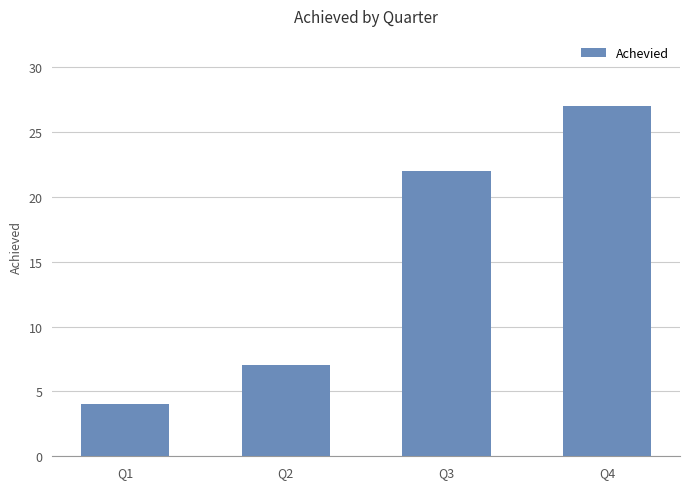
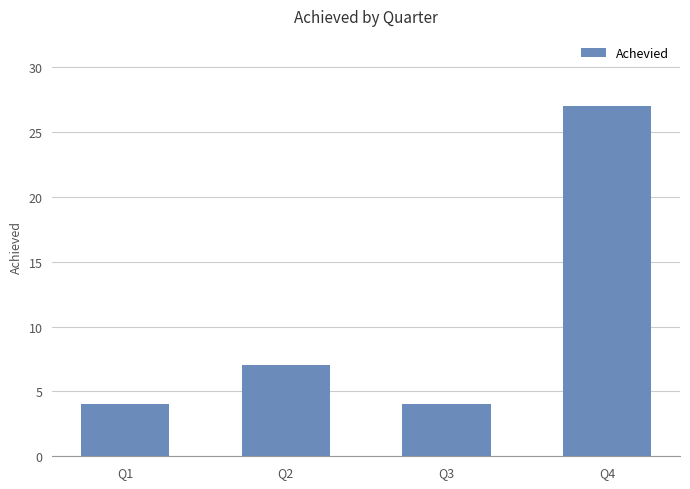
  {
    "Q1": 4,
    "Q2": 7,
-   "Q3": 22,
+   "Q3": 4,
    "Q4": 27
  }
